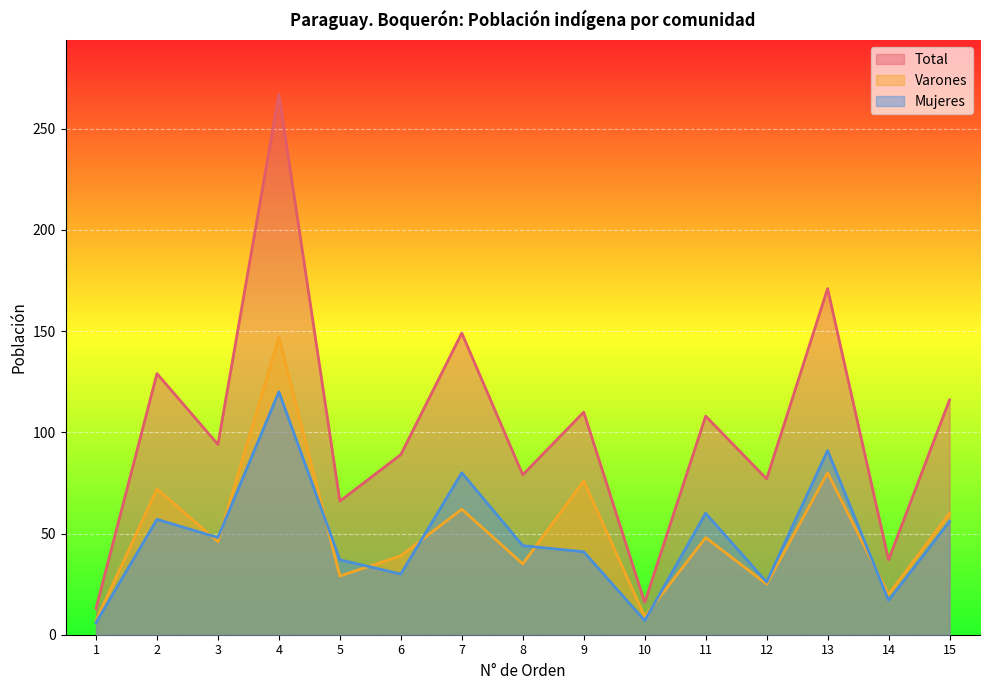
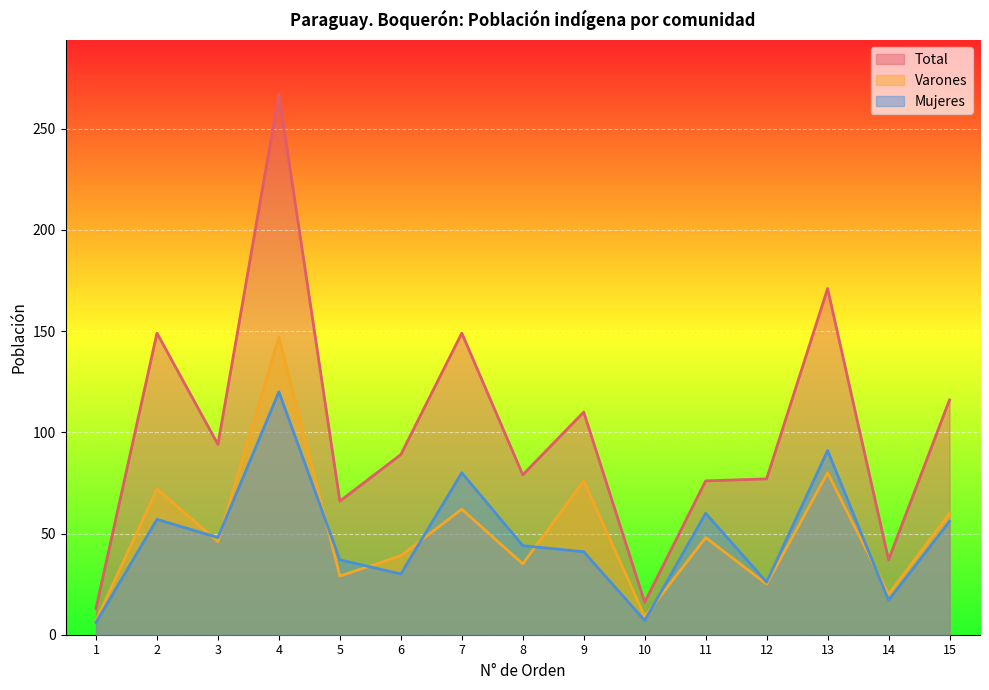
  {
    "Total": {
      "1": 13,
-     "2": 129,
+     "2": 149,
      "3": 94,
      "4": 267,
      "5": 66,
      "6": 89,
      "7": 149,
      "8": 79,
      "9": 110,
      "10": 16,
-     "11": 108,
+     "11": 76,
      "12": 77,
      "13": 171,
      "14": 37,
      "15": 116
    },
    "Varones": {
      "2": 72,
      "3": 46,
      "4": 147,
      "5": 29,
      "6": 39,
      "7": 62,
      "8": 35,
      "9": 76,
      "10": 9,
      "11": 48,
      "13": 80,
      "14": 20,
      "15": 60
    },
    "Mujeres": {
      "2": 57,
      "3": 48,
      "4": 120,
      "5": 37,
      "6": 30,
      "7": 80,
      "8": 44,
      "9": 41,
      "10": 7,
      "11": 60,
      "13": 91,
      "14": 17,
      "15": 56
    }
  }
